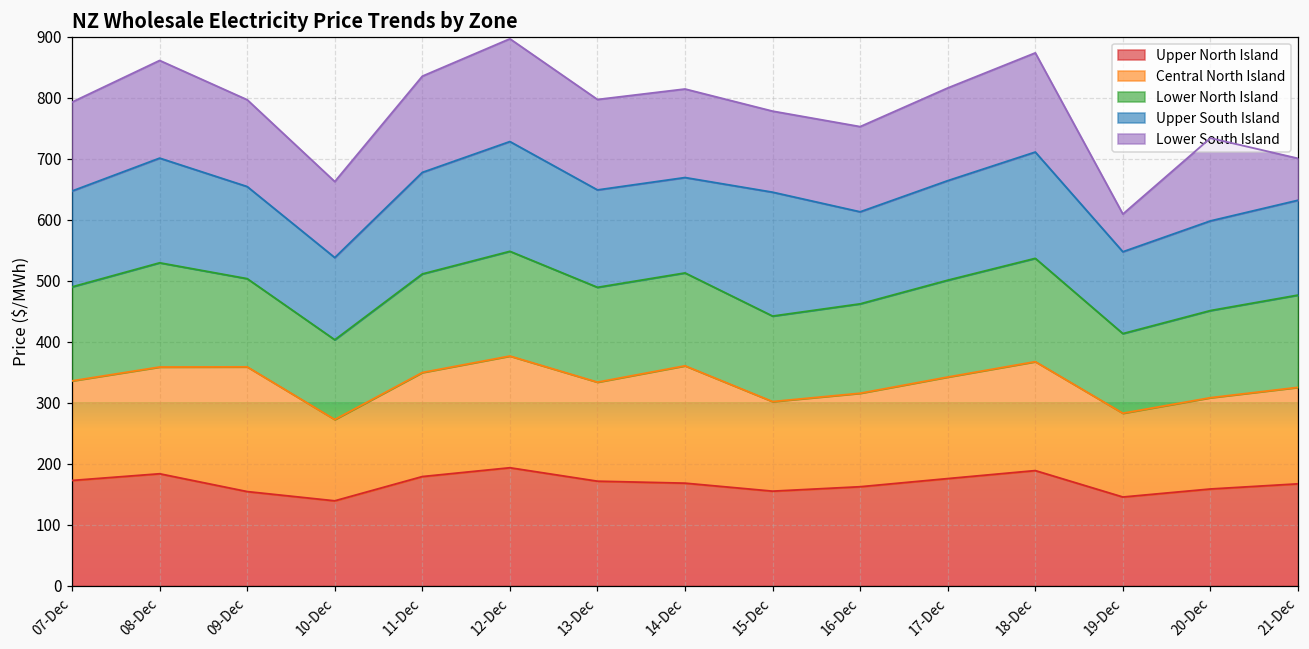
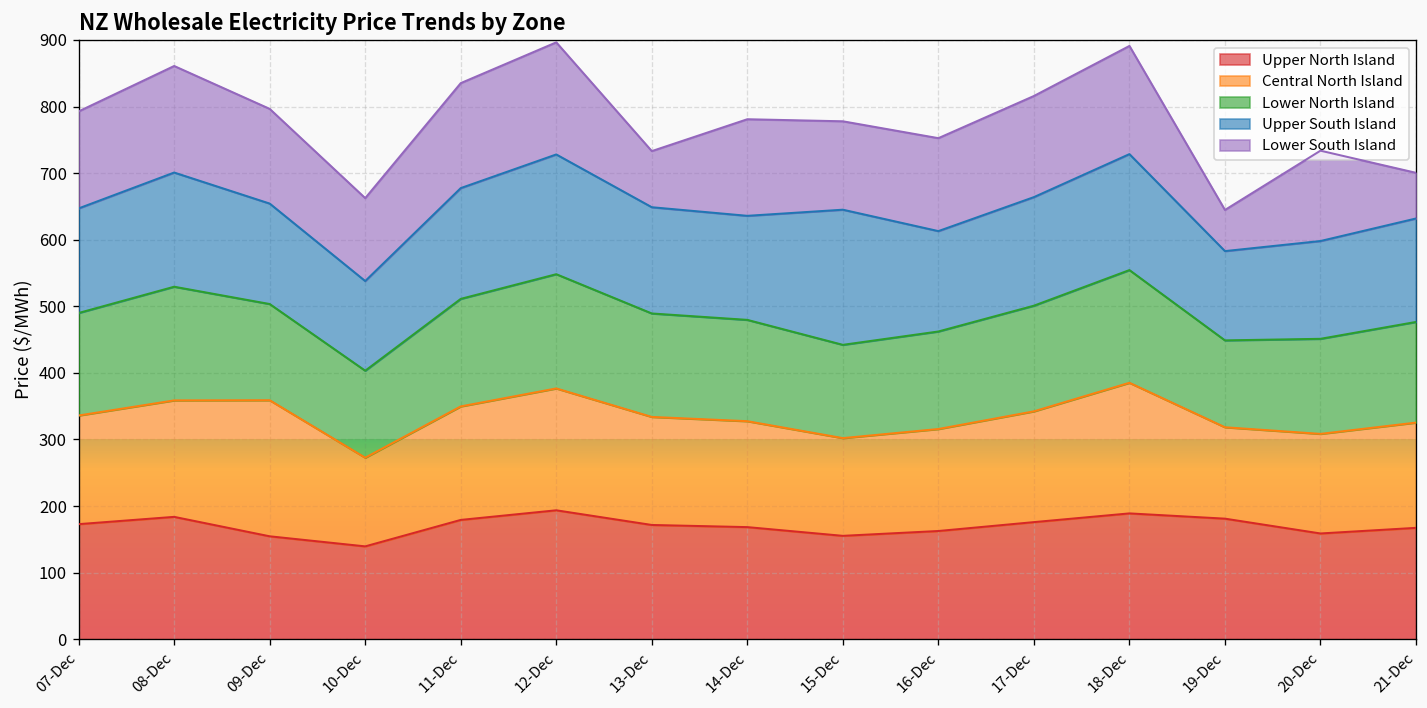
  {
    "Upper North Island": {
      "07-Dec": 170,
      "08-Dec": 180,
      "09-Dec": 150,
      "10-Dec": 140,
      "11-Dec": 180,
      "12-Dec": 190,
      "13-Dec": 170,
      "14-Dec": 170,
      "15-Dec": 160,
      "16-Dec": 160,
      "17-Dec": 180,
      "18-Dec": 190,
-     "19-Dec": 150,
+     "19-Dec": 180,
      "20-Dec": 160,
      "21-Dec": 170
    },
    "Central North Island": {
      "07-Dec": 160,
      "08-Dec": 170,
      "09-Dec": 200,
      "10-Dec": 130,
      "11-Dec": 170,
      "12-Dec": 180,
      "13-Dec": 160,
-     "14-Dec": 190,
+     "14-Dec": 160,
      "15-Dec": 150,
      "16-Dec": 150,
      "17-Dec": 170,
-     "18-Dec": 180,
+     "18-Dec": 200,
      "19-Dec": 140,
      "20-Dec": 150,
      "21-Dec": 160
    },
    "Lower North Island": {
      "07-Dec": 150,
      "08-Dec": 170,
      "09-Dec": 140,
      "10-Dec": 130,
      "11-Dec": 160,
      "12-Dec": 170,
      "13-Dec": 160,
      "14-Dec": 150,
      "15-Dec": 140,
      "16-Dec": 150,
      "17-Dec": 160,
      "18-Dec": 170,
      "19-Dec": 130,
      "20-Dec": 140,
      "21-Dec": 150
    },
    "Upper South Island": {
      "07-Dec": 160,
      "08-Dec": 170,
      "09-Dec": 150,
      "10-Dec": 130,
      "11-Dec": 170,
      "12-Dec": 180,
      "13-Dec": 160,
      "14-Dec": 160,
      "15-Dec": 200,
      "16-Dec": 150,
      "17-Dec": 160,
      "18-Dec": 170,
      "19-Dec": 130,
      "20-Dec": 150,
      "21-Dec": 160
    },
    "Lower South Island": {
      "07-Dec": 150,
      "08-Dec": 160,
      "09-Dec": 140,
      "10-Dec": 120,
      "11-Dec": 160,
      "12-Dec": 170,
-     "13-Dec": 150,
+     "13-Dec": 80,
      "14-Dec": 150,
      "15-Dec": 130,
      "16-Dec": 140,
      "17-Dec": 150,
      "18-Dec": 160,
      "19-Dec": 60,
      "21-Dec": 70
    }
  }
